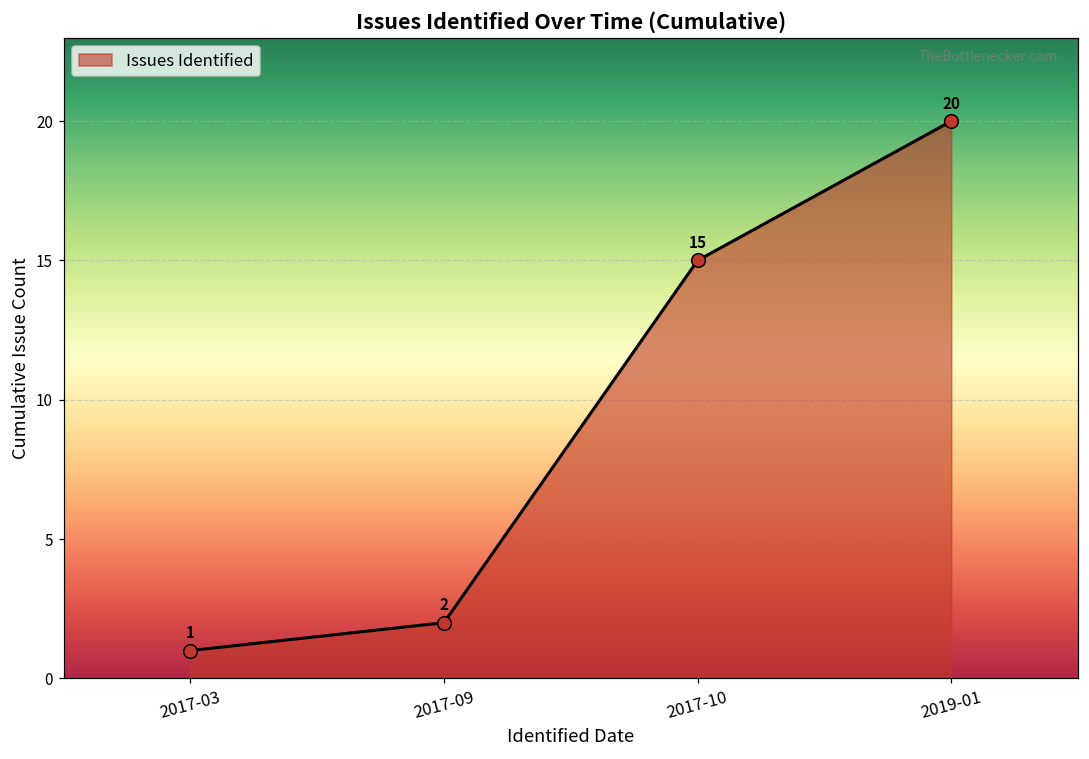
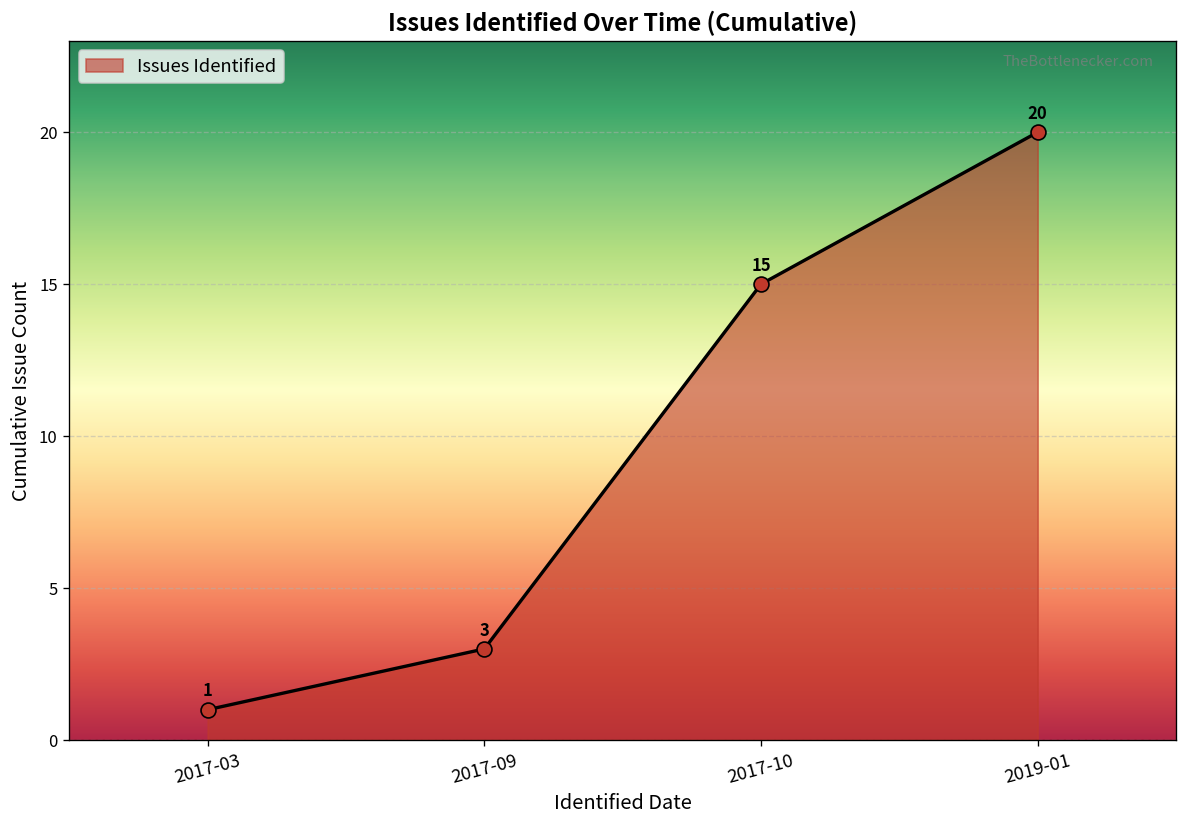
  {
    "2017-03": 1,
-   "2017-09": 2,
+   "2017-09": 3,
    "2017-10": 15,
    "2019-01": 20
  }
